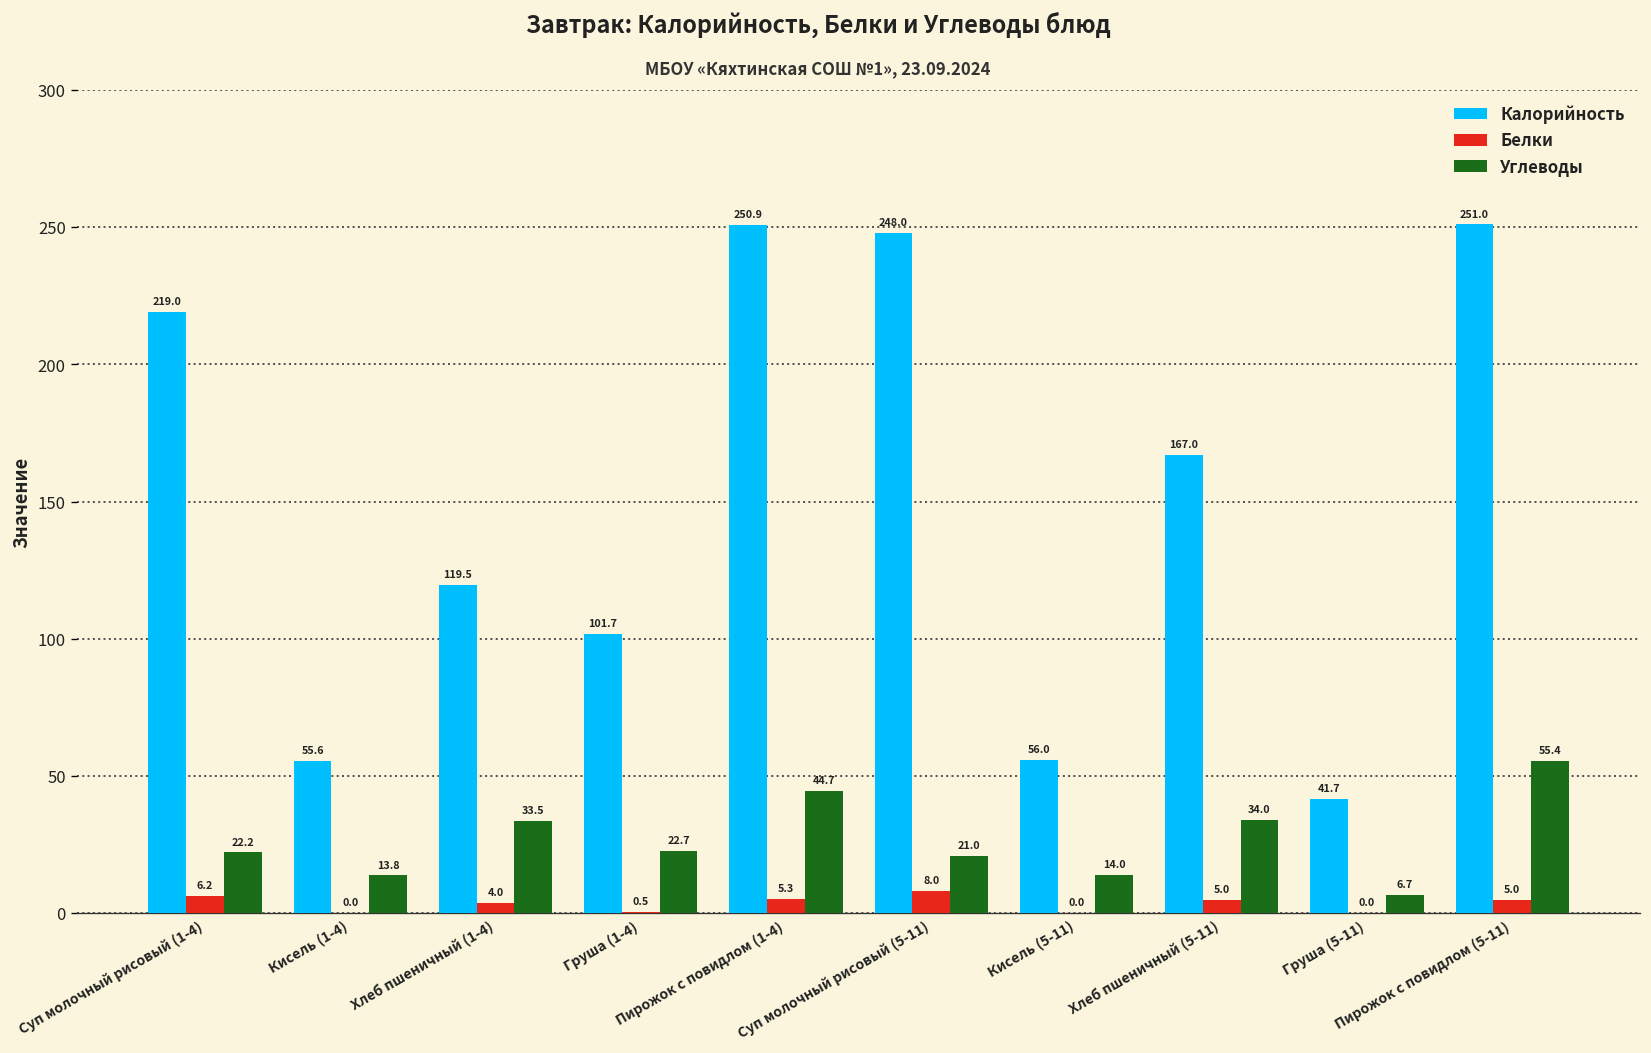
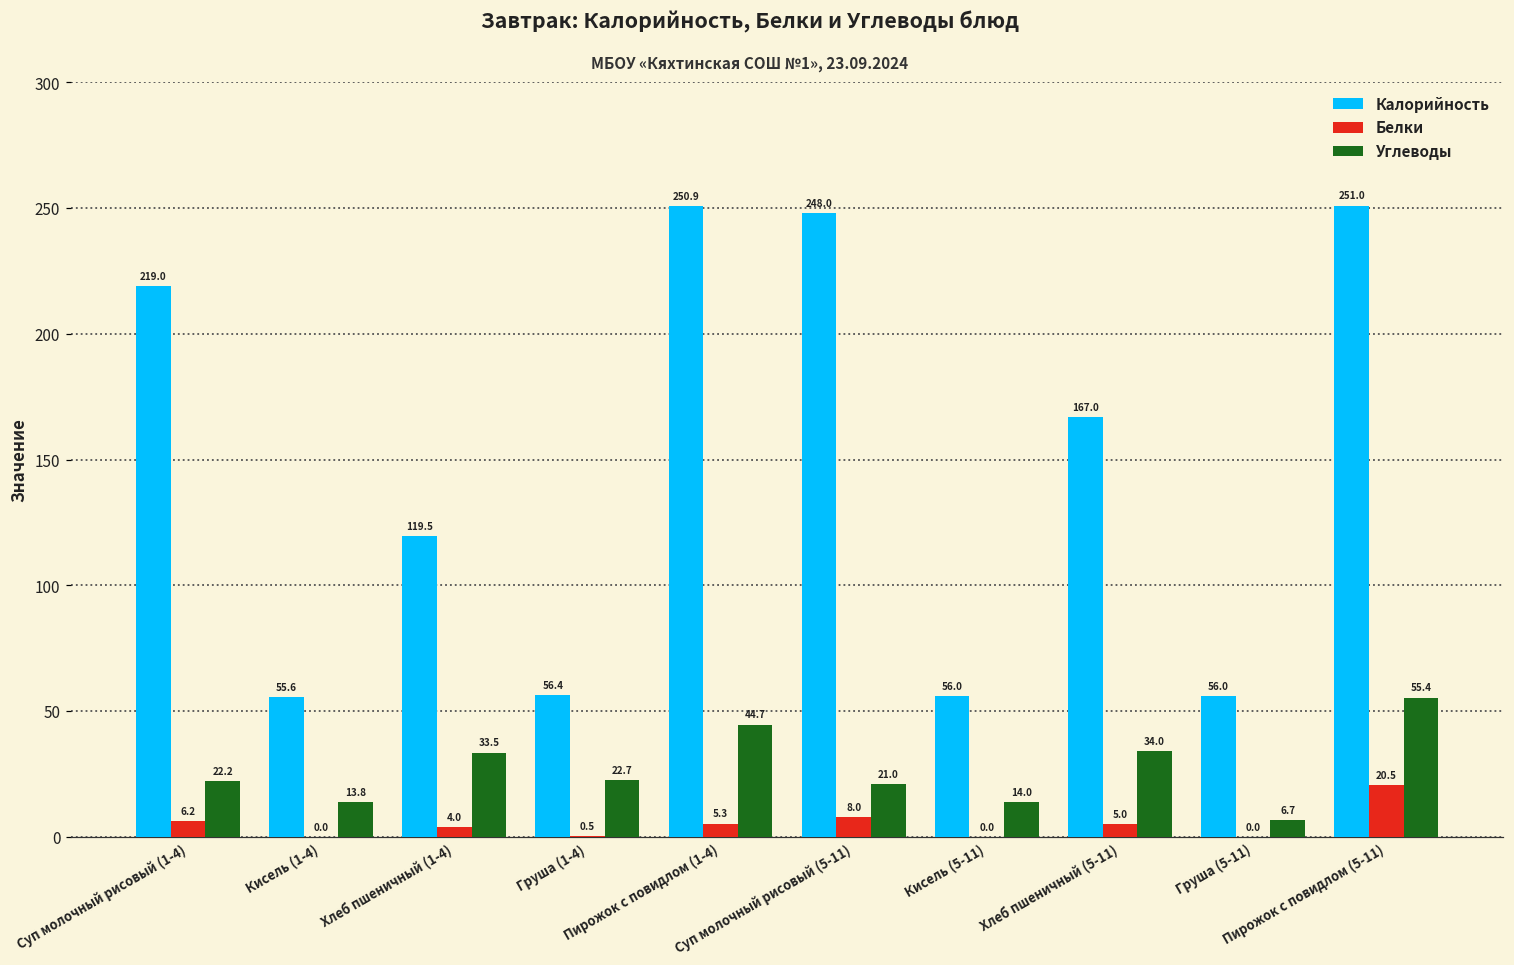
  {
    "Калорийность": {
      "Суп молочный рисовый (1-4)": 219.0,
      "Кисель (1-4)": 55.6,
      "Хлеб пшеничный (1-4)": 119.5,
-     "Груша (1-4)": 101.7,
+     "Груша (1-4)": 56.4,
      "Пирожок с повидлом (1-4)": 250.9,
      "Суп молочный рисовый (5-11)": 248.0,
      "Кисель (5-11)": 56.0,
      "Хлеб пшеничный (5-11)": 167.0,
-     "Груша (5-11)": 41.7,
+     "Груша (5-11)": 56.0,
      "Пирожок с повидлом (5-11)": 251.0
    },
    "Белки": {
      "Суп молочный рисовый (1-4)": 6.2,
      "Кисель (1-4)": 0.0,
      "Хлеб пшеничный (1-4)": 4.0,
      "Груша (1-4)": 0.5,
      "Пирожок с повидлом (1-4)": 5.3,
      "Суп молочный рисовый (5-11)": 8.0,
      "Кисель (5-11)": 0.0,
      "Хлеб пшеничный (5-11)": 5.0,
      "Груша (5-11)": 0.0,
-     "Пирожок с повидлом (5-11)": 5.0
+     "Пирожок с повидлом (5-11)": 20.5
    },
    "Углеводы": {
      "Суп молочный рисовый (1-4)": 22.2,
      "Кисель (1-4)": 13.8,
      "Хлеб пшеничный (1-4)": 33.5,
      "Груша (1-4)": 22.7,
      "Пирожок с повидлом (1-4)": 44.7,
      "Суп молочный рисовый (5-11)": 21.0,
      "Кисель (5-11)": 14.0,
      "Хлеб пшеничный (5-11)": 34.0,
      "Груша (5-11)": 6.7,
      "Пирожок с повидлом (5-11)": 55.4
    }
  }
